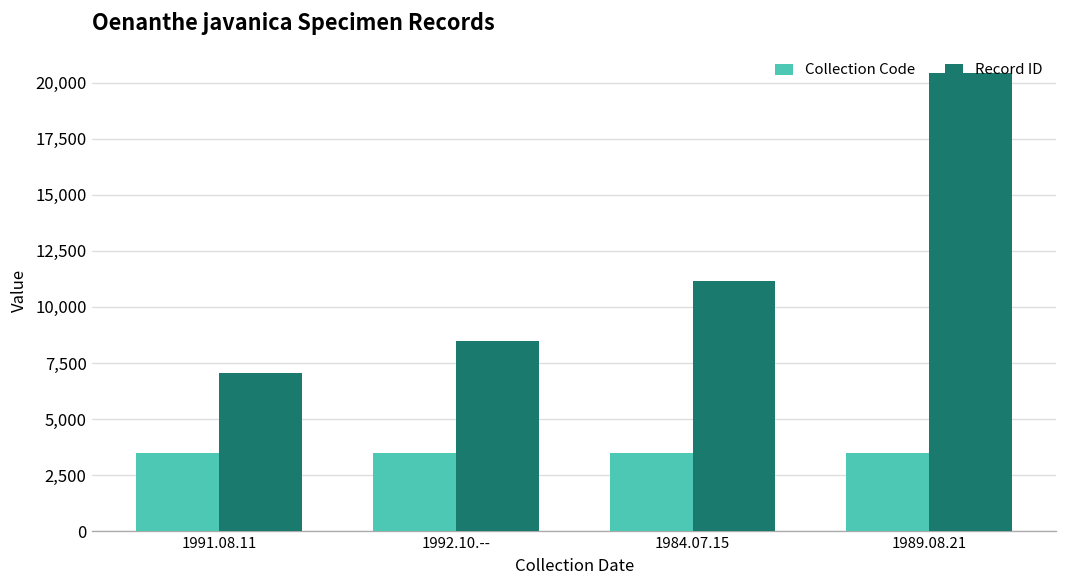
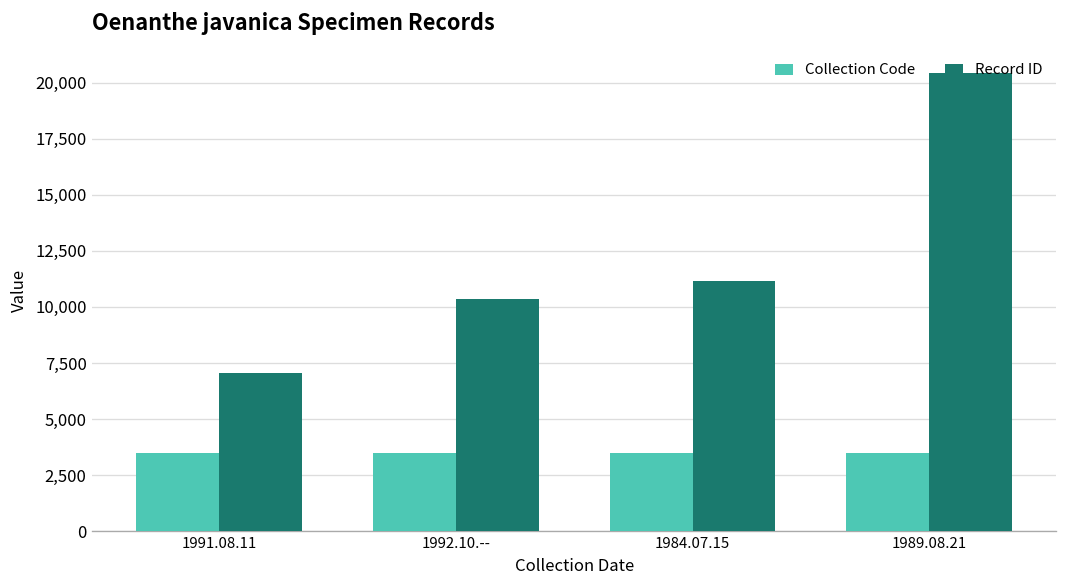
  {
    "Collection Code": {
      "1991.08.11": "3,500",
      "1992.10.--": "3,500",
      "1984.07.15": "3,500",
      "1989.08.21": "3,500"
    },
    "Record ID": {
      "1991.08.11": "7,000",
-     "1992.10.--": "8,500",
+     "1992.10.--": "10,300",
      "1984.07.15": "11,100",
      "1989.08.21": "20,400"
    }
  }
